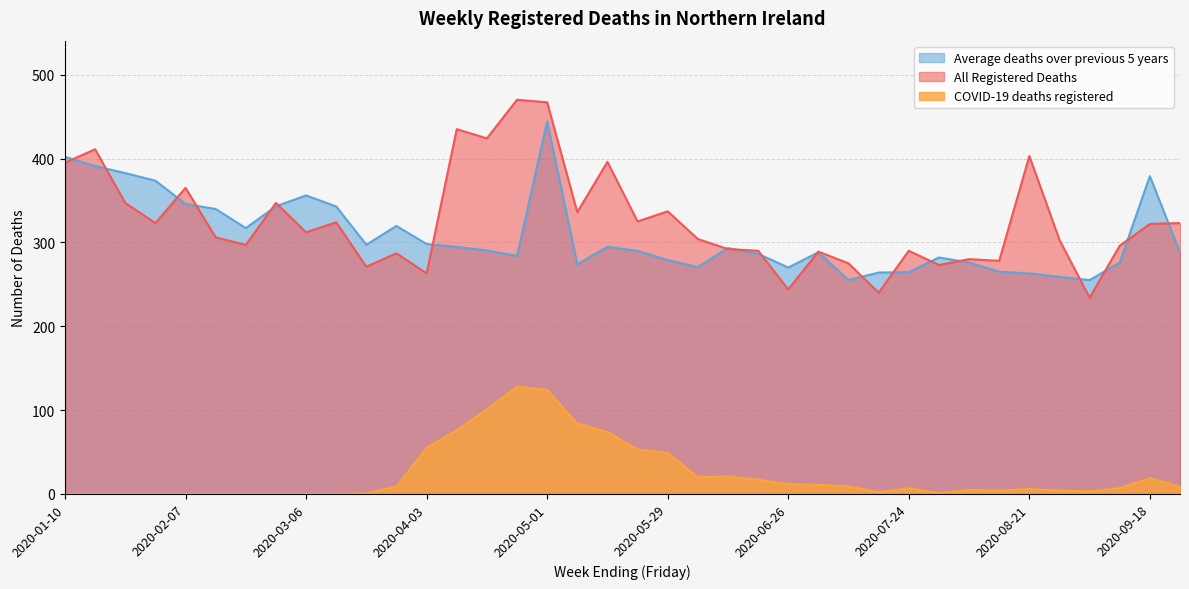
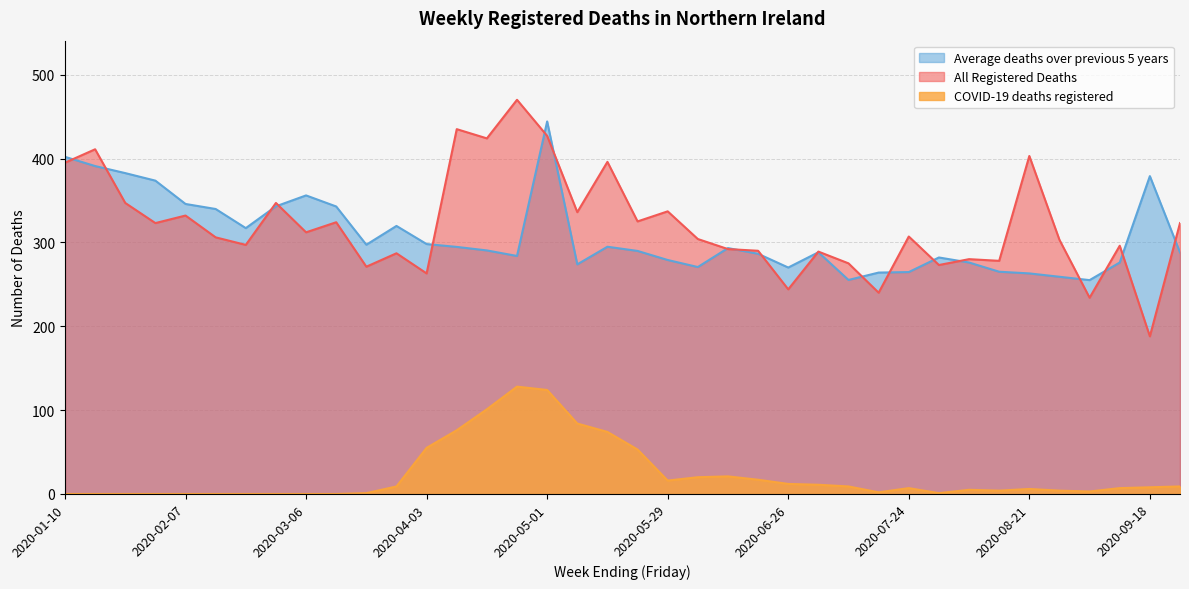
  {
    "Average deaths over previous 5 years": {
      "2020-01-10": 400,
      "2020-02-07": 350,
      "2020-03-06": 360,
      "2020-04-03": 300,
      "2020-05-01": 440,
      "2020-05-29": 280,
      "2020-06-26": 270,
      "2020-07-24": 260,
      "2020-08-21": 260,
      "2020-09-18": 380
    },
    "All Registered Deaths": {
      "2020-01-10": 400,
-     "2020-02-07": 370,
+     "2020-02-07": 330,
      "2020-03-06": 310,
      "2020-04-03": 260,
-     "2020-05-01": 470,
+     "2020-05-01": 430,
      "2020-05-29": 340,
      "2020-06-26": 240,
-     "2020-07-24": 290,
+     "2020-07-24": 310,
      "2020-08-21": 400,
-     "2020-09-18": 320
+     "2020-09-18": 190
    },
    "COVID-19 deaths registered": {
      "2020-01-10": 0,
      "2020-02-07": 0,
      "2020-03-06": 0,
      "2020-04-03": 60,
      "2020-05-01": 120,
-     "2020-05-29": 50,
+     "2020-05-29": 20,
      "2020-06-26": 10,
      "2020-07-24": 10,
      "2020-08-21": 10,
-     "2020-09-18": 20
+     "2020-09-18": 10
    }
  }
